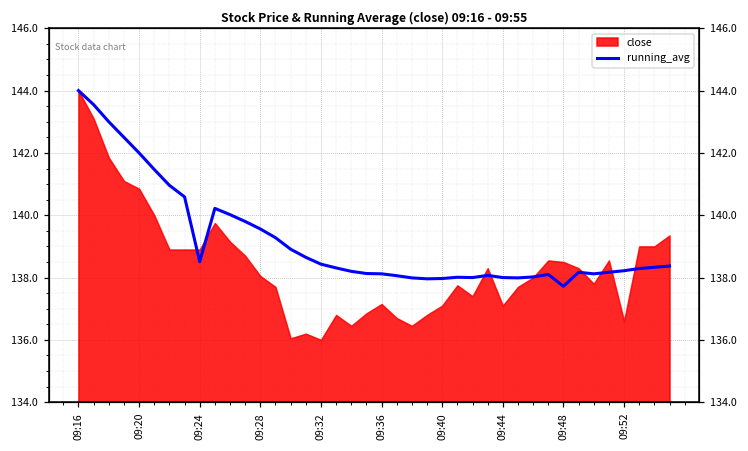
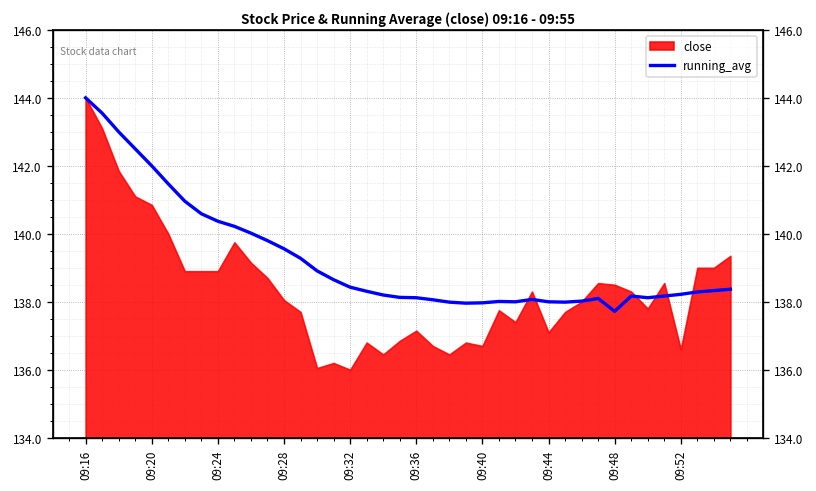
  {
    "running_avg": {
      "09:20": 142.0,
-     "09:24": 138.5,
+     "09:24": 140.4,
      "09:28": 139.6,
      "09:32": 138.4,
      "09:36": 138.1,
      "09:40": 138.0,
      "09:44": 138.0,
      "09:48": 137.7,
      "09:52": 138.2
    },
    "close": {
      "09:20": 140.9,
      "09:24": 138.9,
      "09:28": 138.1,
      "09:32": 136.0,
      "09:36": 137.2,
-     "09:40": 137.1,
+     "09:40": 136.7,
      "09:44": 137.1,
      "09:48": 138.5,
      "09:52": 136.6
    }
  }
